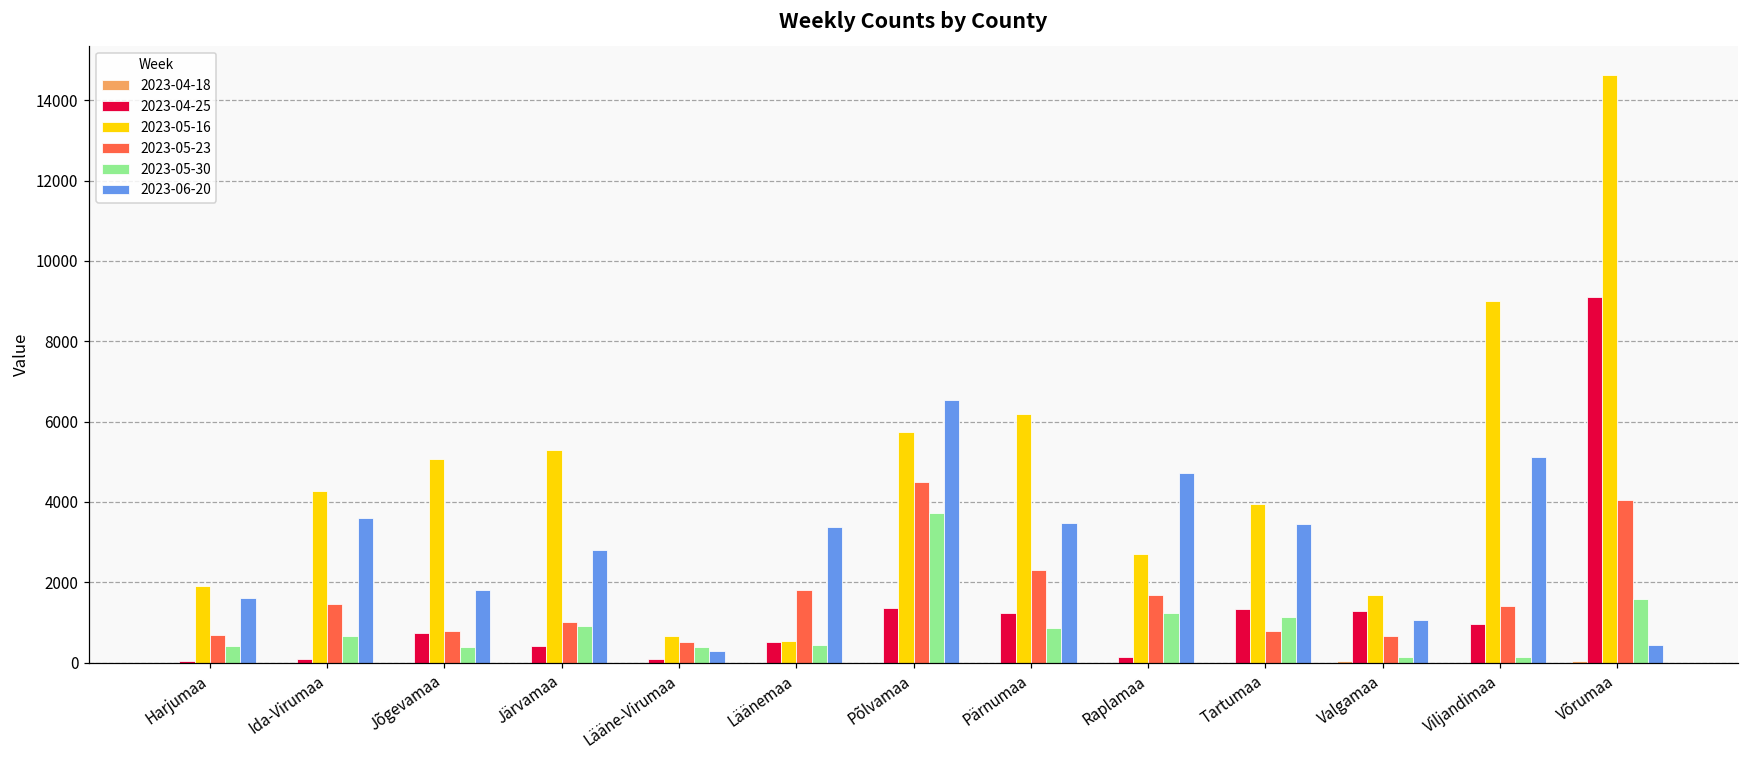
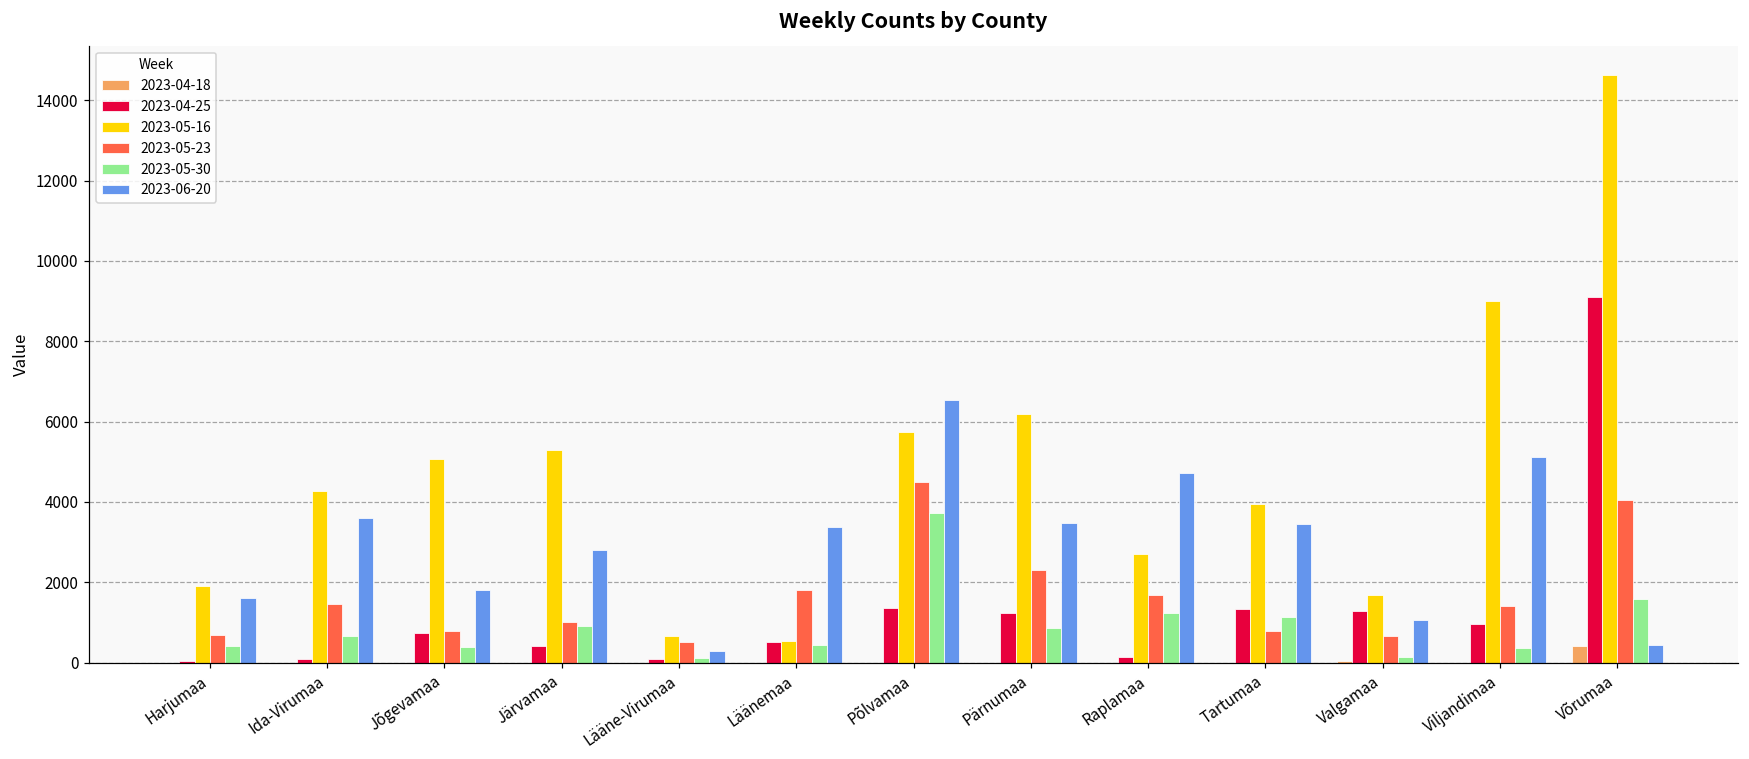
  {
    "2023-04-18": {
      "Harjumaa": 0,
      "Ida-Virumaa": 0,
      "Jõgevamaa": 0,
      "Järvamaa": 0,
      "Lääne-Virumaa": 0,
      "Läänemaa": 0,
      "Põlvamaa": 0,
      "Pärnumaa": 0,
      "Raplamaa": 0,
      "Tartumaa": 0,
      "Viljandimaa": 0,
-     "Võrumaa": 0
+     "Võrumaa": 400
    },
    "2023-04-25": {
      "Ida-Virumaa": 100,
      "Jõgevamaa": 700,
      "Järvamaa": 400,
      "Lääne-Virumaa": 100,
      "Läänemaa": 500,
      "Põlvamaa": 1400,
      "Pärnumaa": 1200,
      "Raplamaa": 100,
      "Tartumaa": 1300,
      "Valgamaa": 1300,
      "Viljandimaa": 1000,
      "Võrumaa": 9100
    },
    "2023-05-16": {
      "Harjumaa": 1900,
      "Ida-Virumaa": 4300,
      "Jõgevamaa": 5100,
      "Järvamaa": 5300,
      "Lääne-Virumaa": 700,
      "Läänemaa": 500,
      "Põlvamaa": 5700,
      "Pärnumaa": 6200,
      "Raplamaa": 2700,
      "Tartumaa": 3900,
      "Valgamaa": 1700,
      "Viljandimaa": 9000,
      "Võrumaa": 14600
    },
    "2023-05-23": {
      "Harjumaa": 700,
      "Ida-Virumaa": 1500,
      "Jõgevamaa": 800,
      "Järvamaa": 1000,
      "Lääne-Virumaa": 500,
      "Läänemaa": 1800,
      "Põlvamaa": 4500,
      "Pärnumaa": 2300,
      "Raplamaa": 1700,
      "Tartumaa": 800,
      "Valgamaa": 700,
      "Viljandimaa": 1400,
      "Võrumaa": 4100
    },
    "2023-05-30": {
      "Harjumaa": 400,
      "Ida-Virumaa": 700,
      "Jõgevamaa": 400,
      "Järvamaa": 900,
-     "Lääne-Virumaa": 400,
+     "Lääne-Virumaa": 100,
      "Läänemaa": 400,
      "Põlvamaa": 3700,
      "Pärnumaa": 900,
      "Raplamaa": 1200,
      "Tartumaa": 1100,
      "Valgamaa": 100,
-     "Viljandimaa": 100,
+     "Viljandimaa": 400,
      "Võrumaa": 1600
    },
    "2023-06-20": {
      "Harjumaa": 1600,
      "Ida-Virumaa": 3600,
      "Jõgevamaa": 1800,
      "Järvamaa": 2800,
      "Lääne-Virumaa": 300,
      "Läänemaa": 3400,
      "Põlvamaa": 6500,
      "Pärnumaa": 3500,
      "Raplamaa": 4700,
      "Tartumaa": 3500,
      "Valgamaa": 1100,
      "Viljandimaa": 5100,
      "Võrumaa": 400
    }
  }
